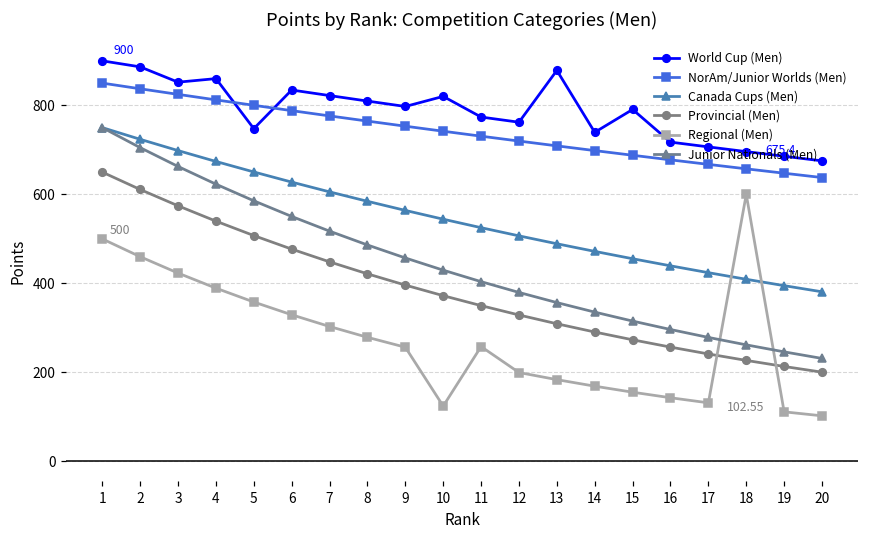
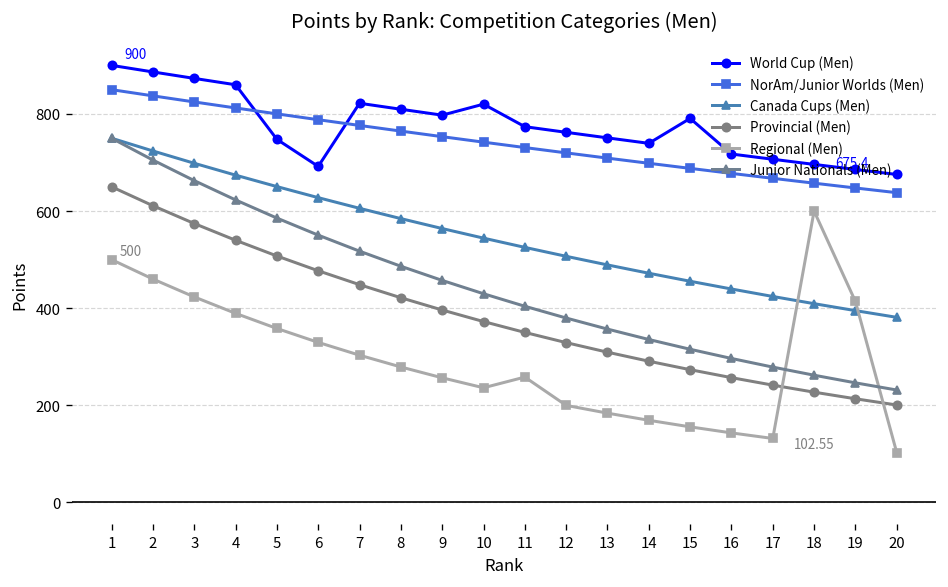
  {
    "World Cup (Men)": {
-     "3": 850,
+     "3": 870,
      "4": 860,
      "5": 750,
-     "6": 830,
+     "6": 690,
      "7": 820,
      "8": 810,
      "9": 800,
      "10": 820,
      "11": 770,
      "12": 760,
-     "13": 880,
+     "13": 750,
      "14": 740,
      "15": 790,
      "16": 720,
      "17": 710,
      "18": 700
    },
    "Regional (Men)": {
      "2": 460,
      "3": 420,
      "4": 390,
      "5": 360,
      "6": 330,
      "7": 300,
      "8": 280,
      "9": 260,
-     "10": 120,
+     "10": 240,
      "11": 260,
      "12": 200,
      "13": 180,
      "14": 170,
      "15": 160,
      "16": 140,
      "18": 600,
-     "19": 110,
+     "19": 410,
      "20": 100
    }
  }
